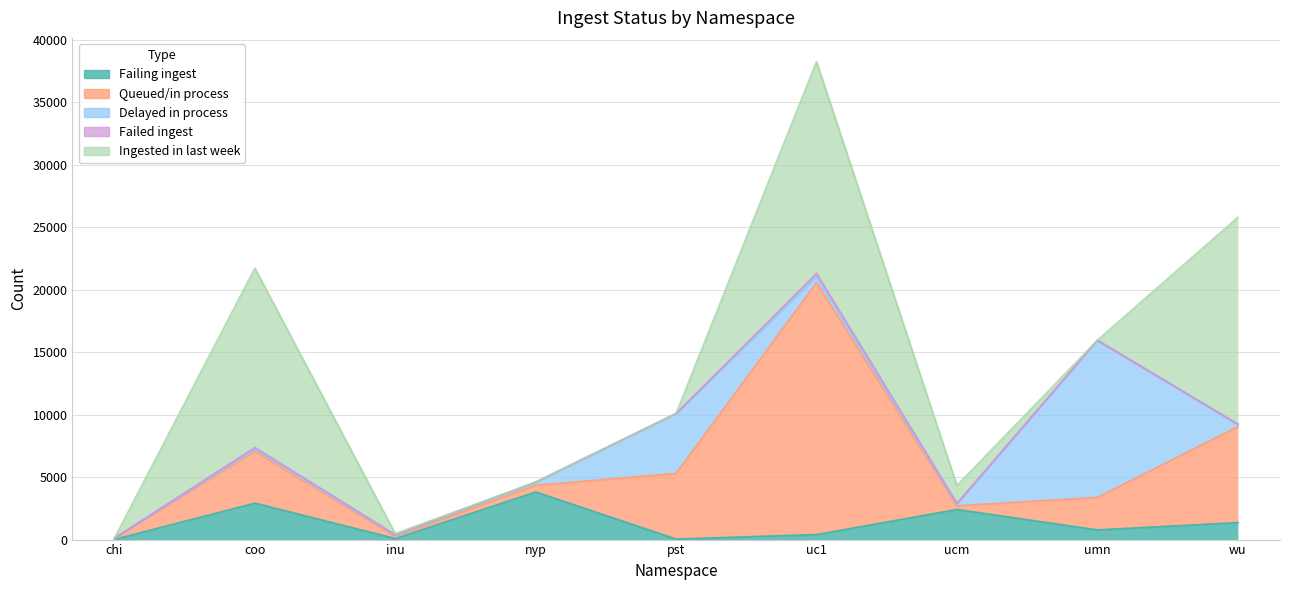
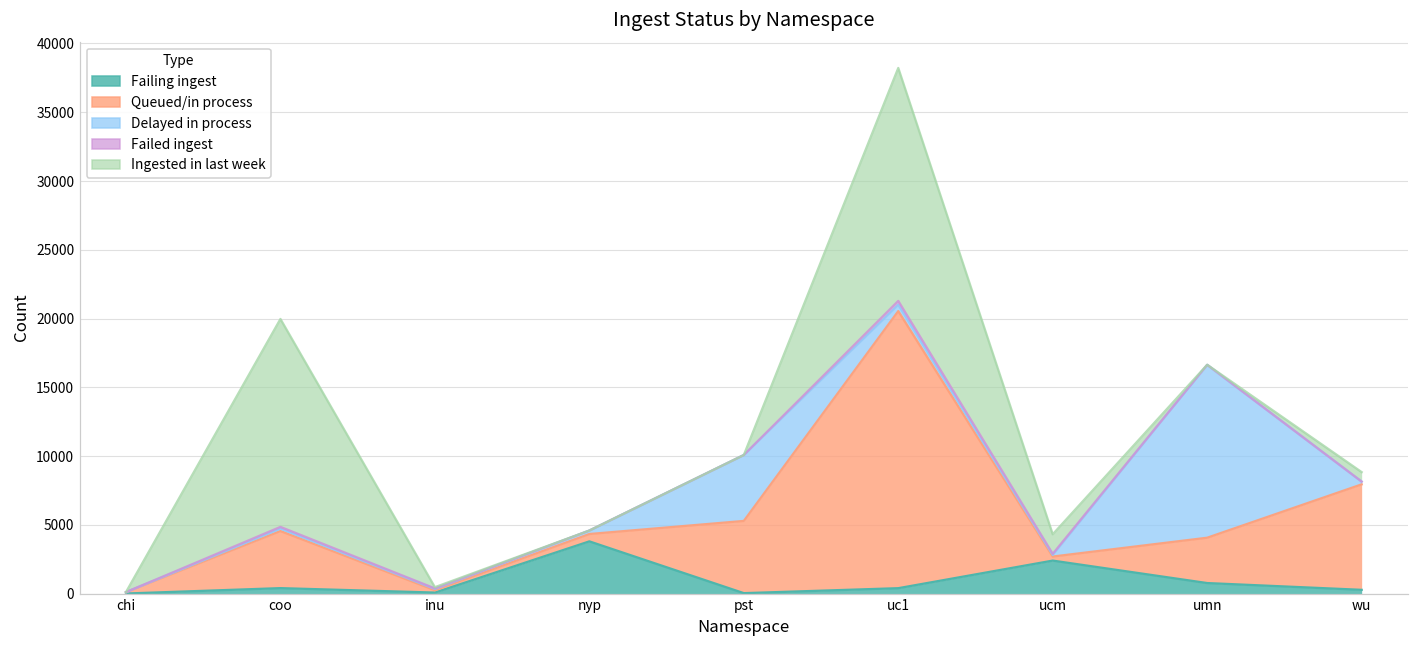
  {
    "Failing ingest": {
-     "coo": 2900,
+     "coo": 400,
      "nyp": 3800,
      "pst": 0,
      "uc1": 400,
      "ucm": 2400,
      "umn": 800,
-     "wu": 1300
+     "wu": 300
    },
    "Queued/in process": {
      "nyp": 500,
      "pst": 5300,
      "uc1": 20200,
-     "umn": 2600
+     "umn": 3300
    },
    "Delayed in process": {
      "uc1": 500
    },
    "Failed ingest": {
      "uc1": 300
    },
    "Ingested in last week": {
-     "coo": 14300,
+     "coo": 15100,
      "uc1": 16900,
      "ucm": 1400,
-     "wu": 16500
+     "wu": 700
    }
  }
